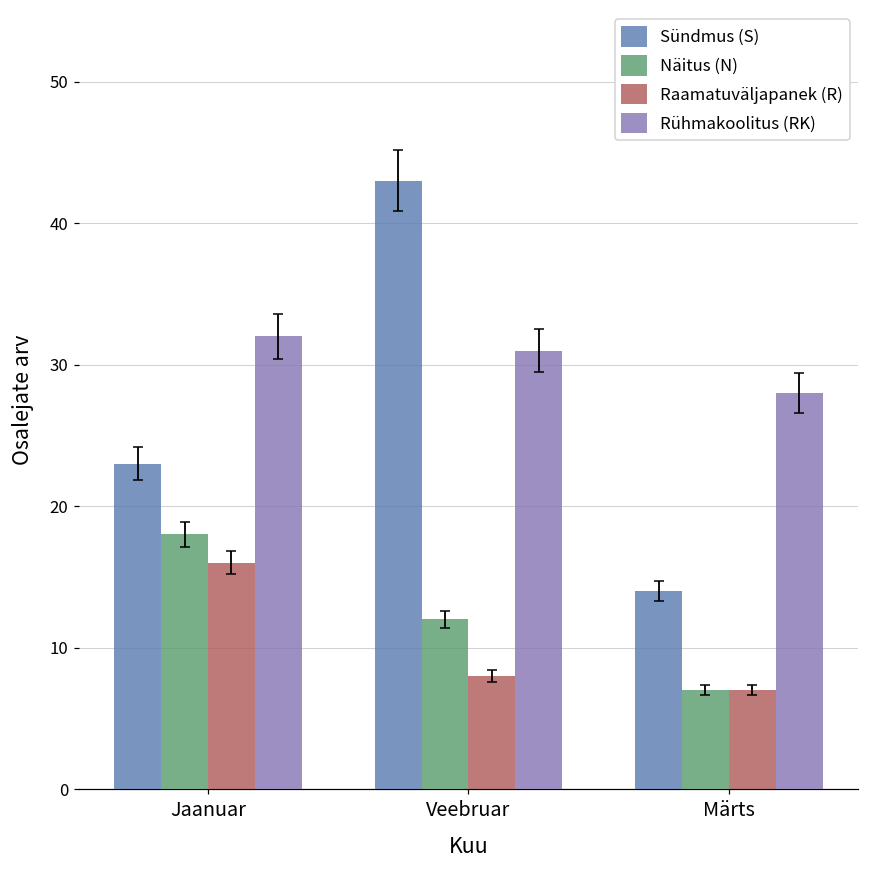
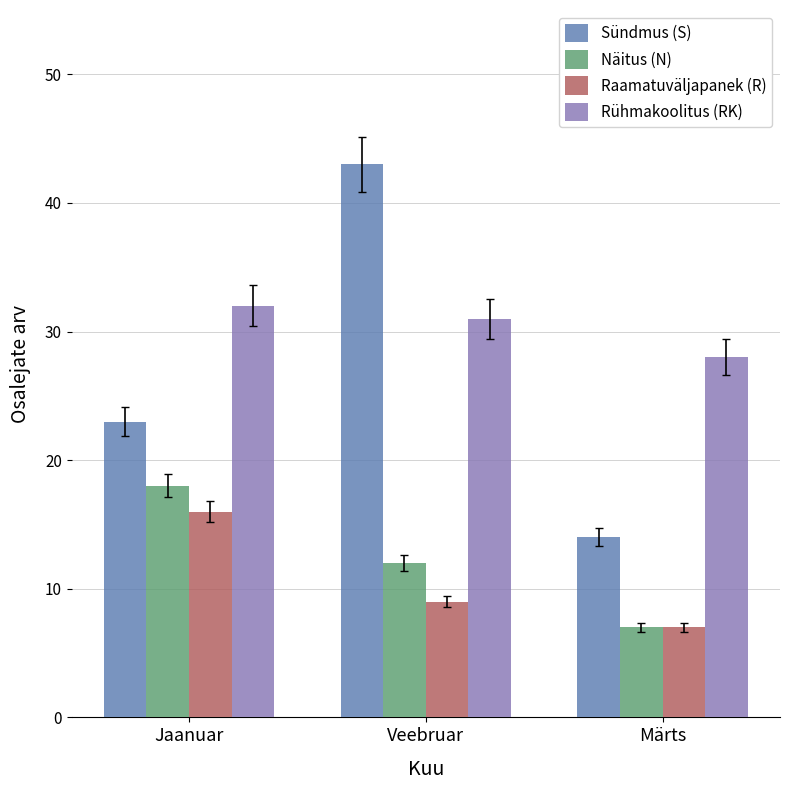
  {
    "Näitus (N)": {
      "Jaanuar": 18,
      "Veebruar": 12,
      "Märts": 7
    },
    "Raamatuväljapanek (R)": {
      "Jaanuar": 16,
-     "Veebruar": 8,
+     "Veebruar": 9,
      "Märts": 7
    }
  }
